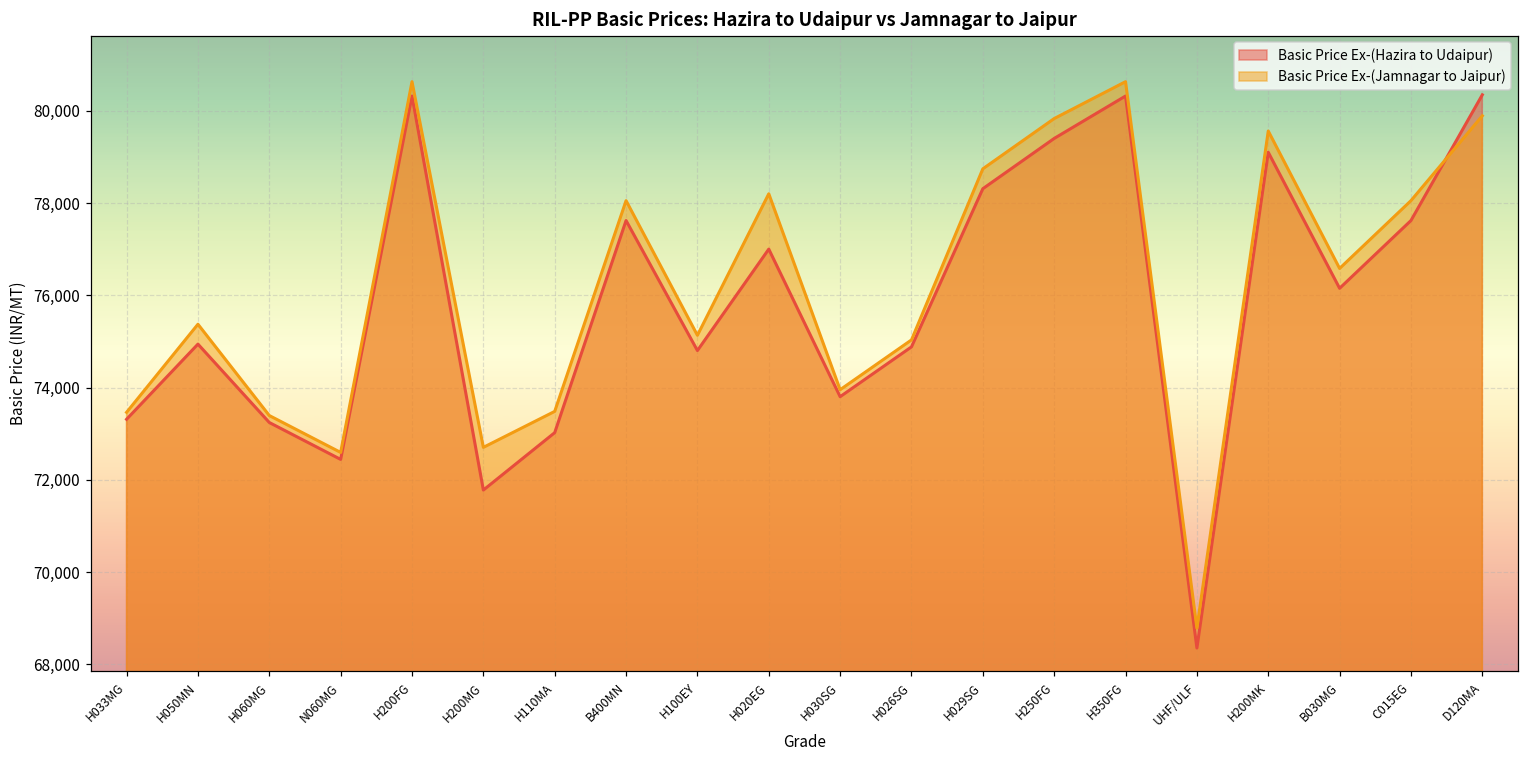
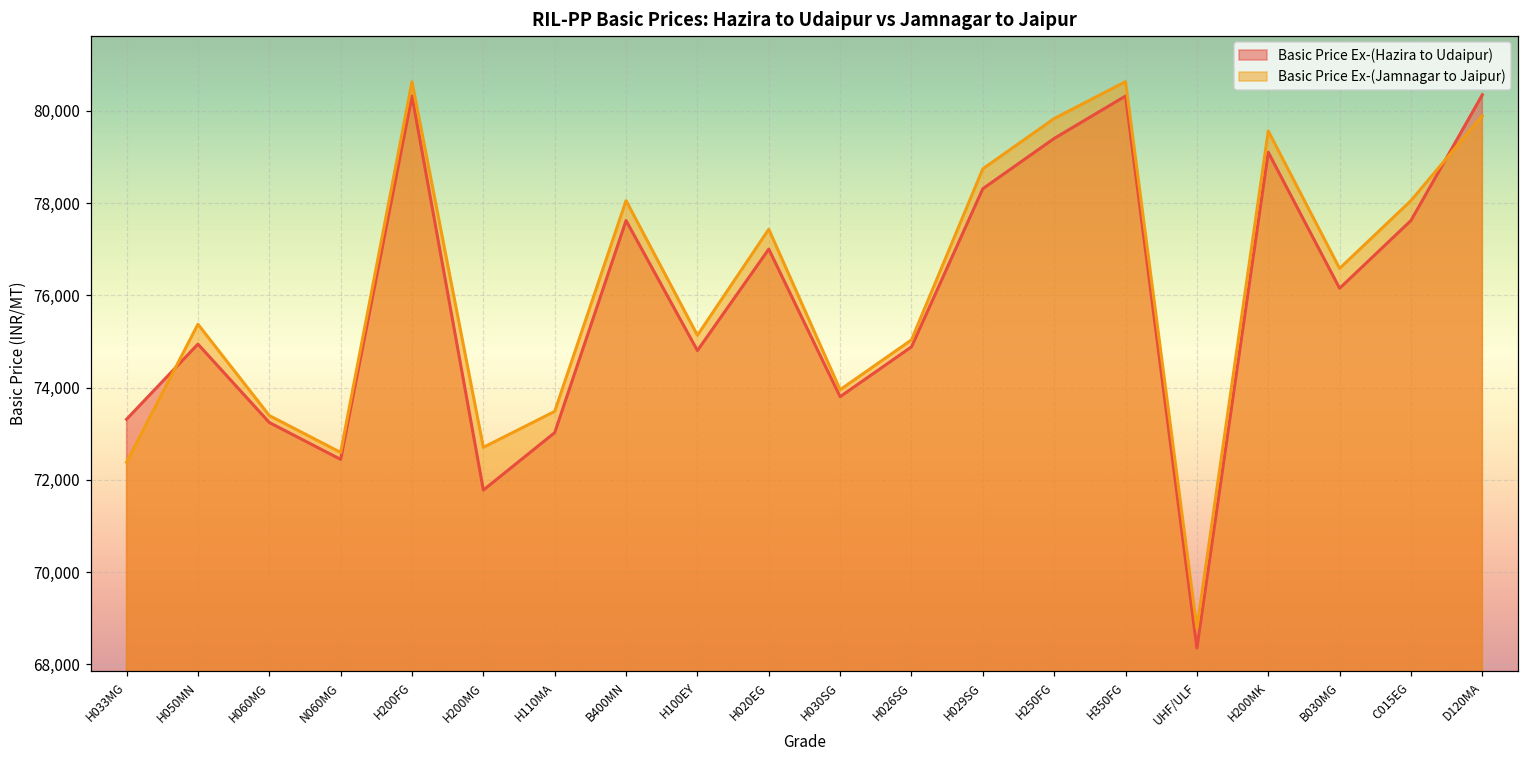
  {
    "Basic Price Ex-(Hazira to Udaipur)": {
      "H033MG": "73,300",
      "H050MN": "74,900",
      "H060MG": "73,200",
      "N060MG": "72,400",
      "H200FG": "80,300",
      "H200MG": "71,800",
      "H110MA": "73,000",
      "B400MN": "77,600",
      "H100EY": "74,800",
      "H020EG": "77,000",
      "H030SG": "73,800",
      "H026SG": "74,900",
      "H029SG": "78,300",
      "H250FG": "79,400",
      "H350FG": "80,300",
      "UHF/ULF": "68,400",
      "H200MK": "79,100",
      "B030MG": "76,200",
      "C015EG": "77,600",
      "D120MA": "80,400"
    },
    "Basic Price Ex-(Jamnagar to Jaipur)": {
-     "H033MG": "73,500",
+     "H033MG": "72,400",
      "H050MN": "75,400",
      "H060MG": "73,400",
      "N060MG": "72,600",
      "H200FG": "80,600",
      "H200MG": "72,700",
      "H110MA": "73,500",
      "B400MN": "78,100",
      "H100EY": "75,100",
-     "H020EG": "78,200",
+     "H020EG": "77,400",
      "H030SG": "74,000",
      "H026SG": "75,000",
      "H029SG": "78,700",
      "H250FG": "79,800",
      "H350FG": "80,600",
      "UHF/ULF": "68,800",
      "H200MK": "79,600",
      "B030MG": "76,600",
      "C015EG": "78,100",
      "D120MA": "79,900"
    }
  }
